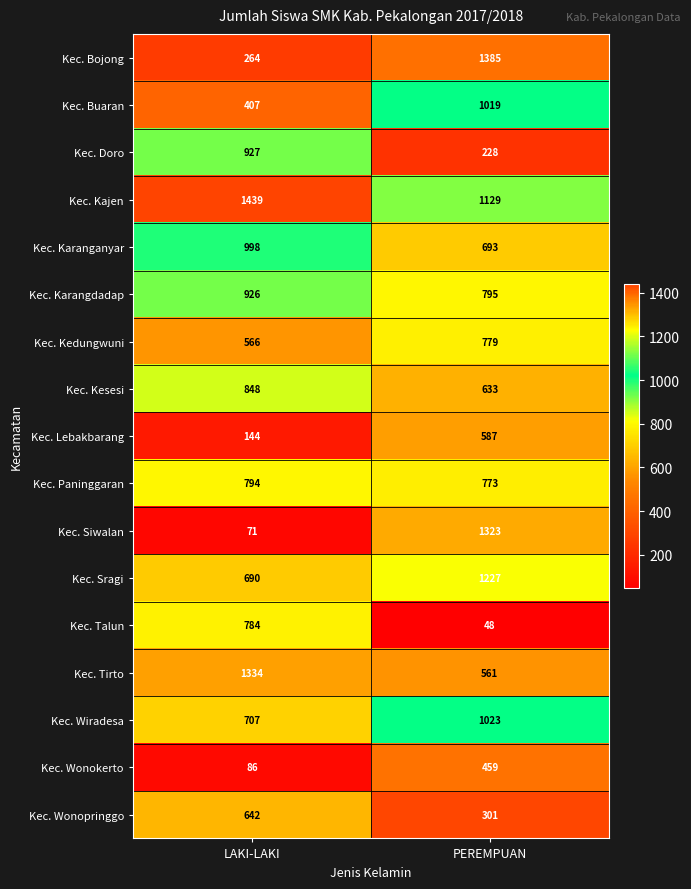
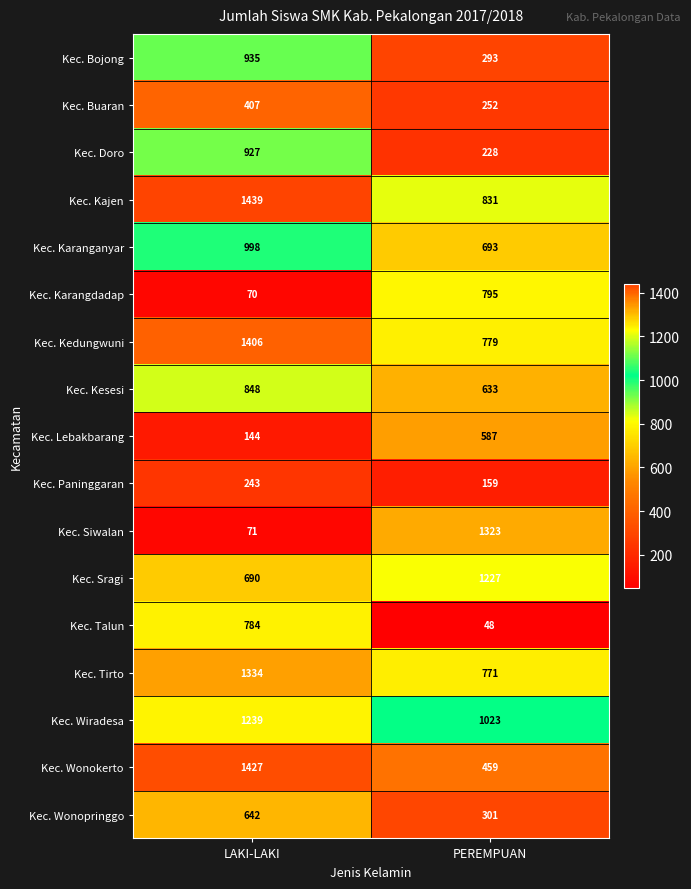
  {
    "Kec. Bojong": {
-     "LAKI-LAKI": 264,
-     "PEREMPUAN": 1385
+     "LAKI-LAKI": 935,
+     "PEREMPUAN": 293
    },
    "Kec. Buaran": {
      "LAKI-LAKI": 407,
-     "PEREMPUAN": 1019
+     "PEREMPUAN": 252
    },
    "Kec. Doro": {
      "LAKI-LAKI": 927,
      "PEREMPUAN": 228
    },
    "Kec. Kajen": {
      "LAKI-LAKI": 1439,
-     "PEREMPUAN": 1129
+     "PEREMPUAN": 831
    },
    "Kec. Karanganyar": {
      "LAKI-LAKI": 998,
      "PEREMPUAN": 693
    },
    "Kec. Karangdadap": {
-     "LAKI-LAKI": 926,
+     "LAKI-LAKI": 70,
      "PEREMPUAN": 795
    },
    "Kec. Kedungwuni": {
-     "LAKI-LAKI": 566,
+     "LAKI-LAKI": 1406,
      "PEREMPUAN": 779
    },
    "Kec. Kesesi": {
      "LAKI-LAKI": 848,
      "PEREMPUAN": 633
    },
    "Kec. Lebakbarang": {
      "LAKI-LAKI": 144,
      "PEREMPUAN": 587
    },
    "Kec. Paninggaran": {
-     "LAKI-LAKI": 794,
-     "PEREMPUAN": 773
+     "LAKI-LAKI": 243,
+     "PEREMPUAN": 159
    },
    "Kec. Siwalan": {
      "LAKI-LAKI": 71,
      "PEREMPUAN": 1323
    },
    "Kec. Sragi": {
      "LAKI-LAKI": 690,
      "PEREMPUAN": 1227
    },
    "Kec. Talun": {
      "LAKI-LAKI": 784,
      "PEREMPUAN": 48
    },
    "Kec. Tirto": {
      "LAKI-LAKI": 1334,
-     "PEREMPUAN": 561
+     "PEREMPUAN": 771
    },
    "Kec. Wiradesa": {
-     "LAKI-LAKI": 707,
+     "LAKI-LAKI": 1239,
      "PEREMPUAN": 1023
    },
    "Kec. Wonokerto": {
-     "LAKI-LAKI": 86,
+     "LAKI-LAKI": 1427,
      "PEREMPUAN": 459
    },
    "Kec. Wonopringgo": {
      "LAKI-LAKI": 642,
      "PEREMPUAN": 301
    }
  }
